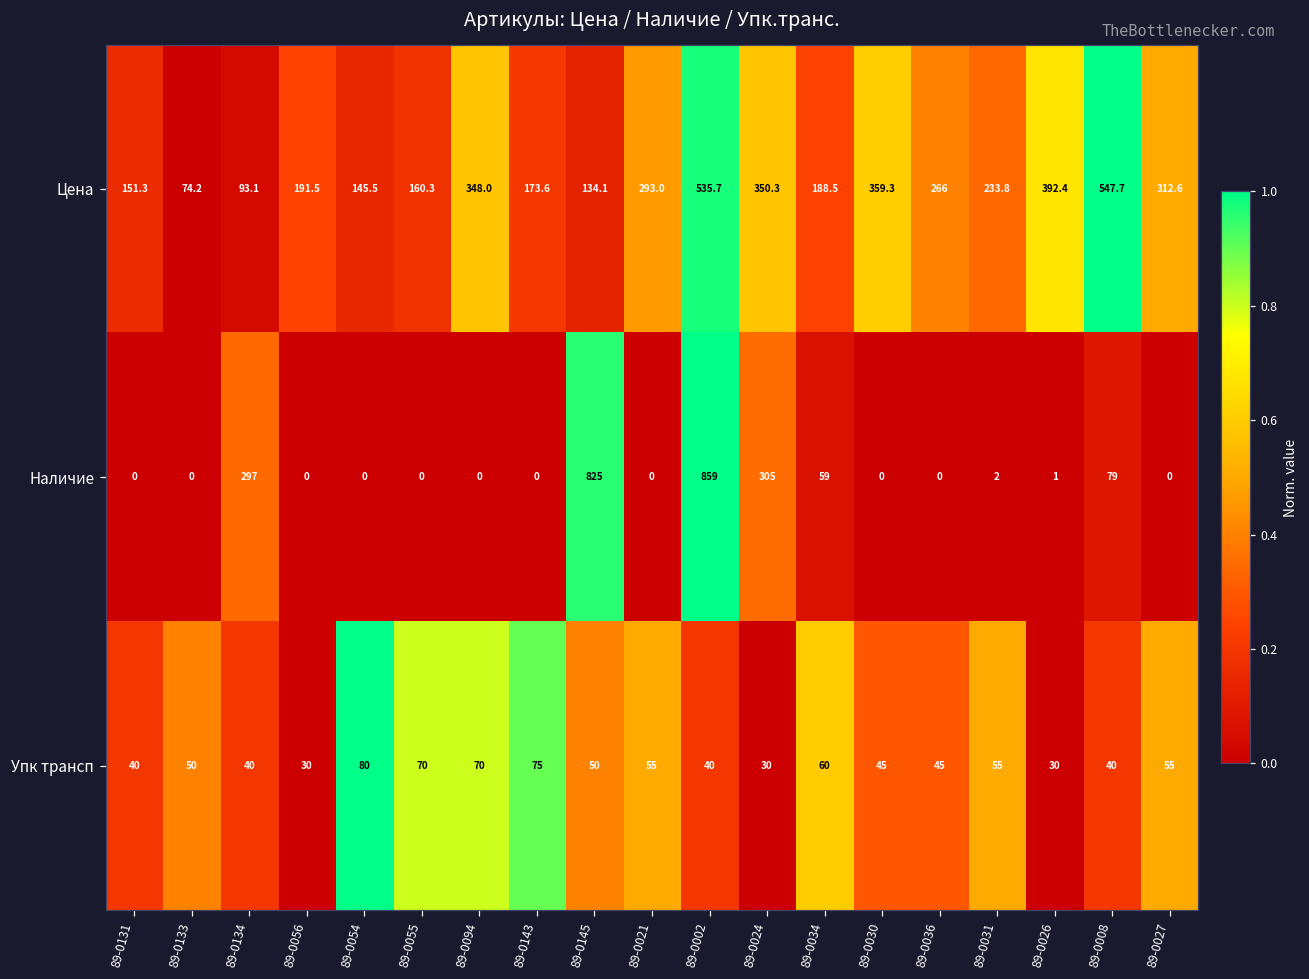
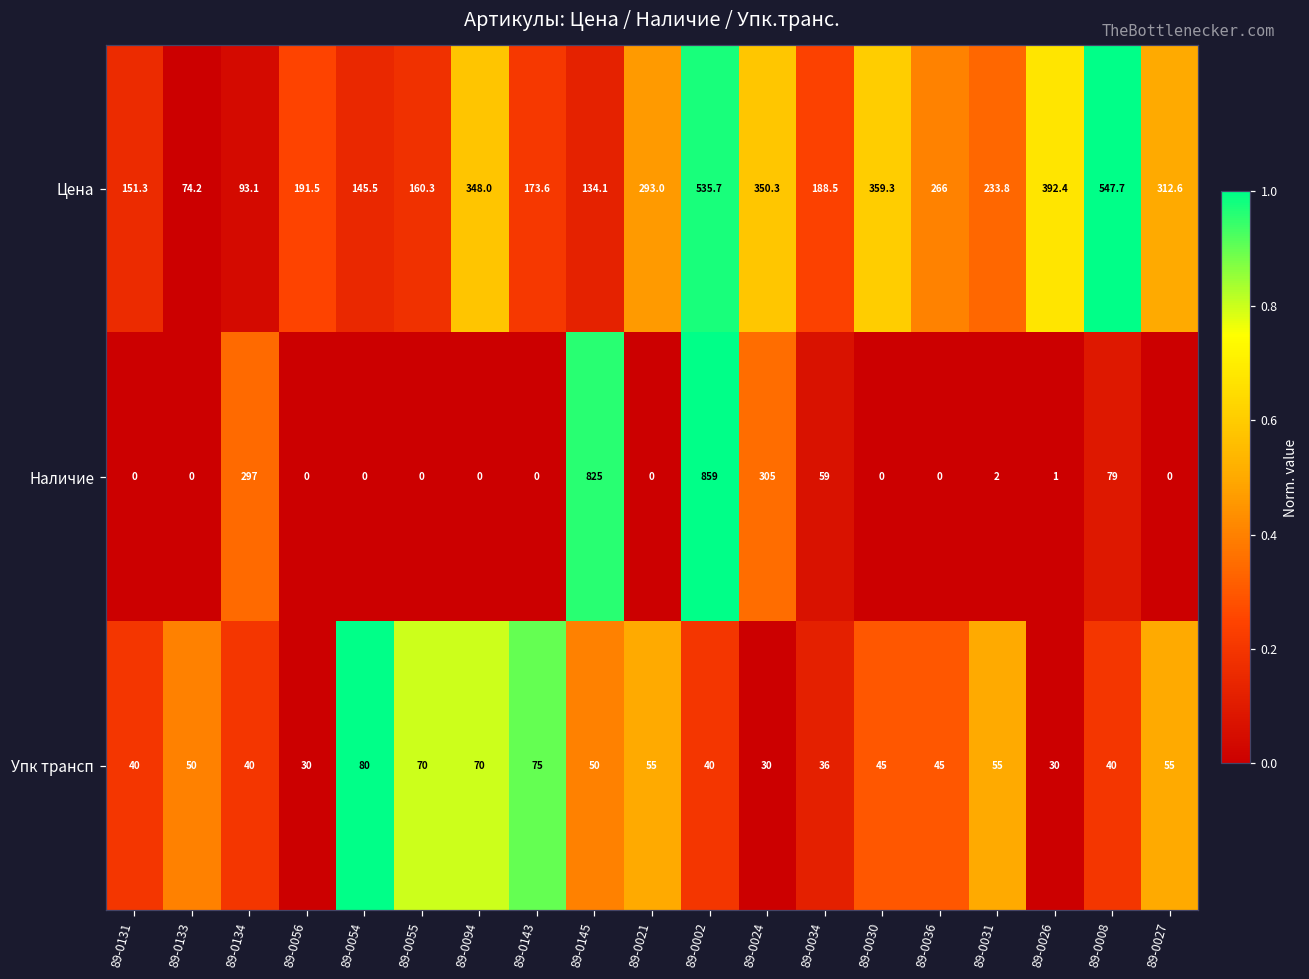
  {
    "Цена": {
      "89-0131": 151.3,
      "89-0133": 74.2,
      "89-0134": 93.1,
      "89-0056": 191.5,
      "89-0054": 145.5,
      "89-0055": 160.3,
      "89-0094": 348.0,
      "89-0143": 173.6,
      "89-0145": 134.1,
      "89-0021": 293.0,
      "89-0002": 535.7,
      "89-0024": 350.3,
      "89-0034": 188.5,
      "89-0030": 359.3,
      "89-0036": 266,
      "89-0031": 233.8,
      "89-0026": 392.4,
      "89-0008": 547.7,
      "89-0027": 312.6
    },
    "Наличие": {
      "89-0131": 0,
      "89-0133": 0,
      "89-0134": 297,
      "89-0056": 0,
      "89-0054": 0,
      "89-0055": 0,
      "89-0094": 0,
      "89-0143": 0,
      "89-0145": 825,
      "89-0021": 0,
      "89-0002": 859,
      "89-0024": 305,
      "89-0034": 59,
      "89-0030": 0,
      "89-0036": 0,
      "89-0031": 2,
      "89-0026": 1,
      "89-0008": 79,
      "89-0027": 0
    },
    "Упк трансп": {
      "89-0131": 40,
      "89-0133": 50,
      "89-0134": 40,
      "89-0056": 30,
      "89-0054": 80,
      "89-0055": 70,
      "89-0094": 70,
      "89-0143": 75,
      "89-0145": 50,
      "89-0021": 55,
      "89-0002": 40,
      "89-0024": 30,
-     "89-0034": 60,
+     "89-0034": 36,
      "89-0030": 45,
      "89-0036": 45,
      "89-0031": 55,
      "89-0026": 30,
      "89-0008": 40,
      "89-0027": 55
    }
  }
